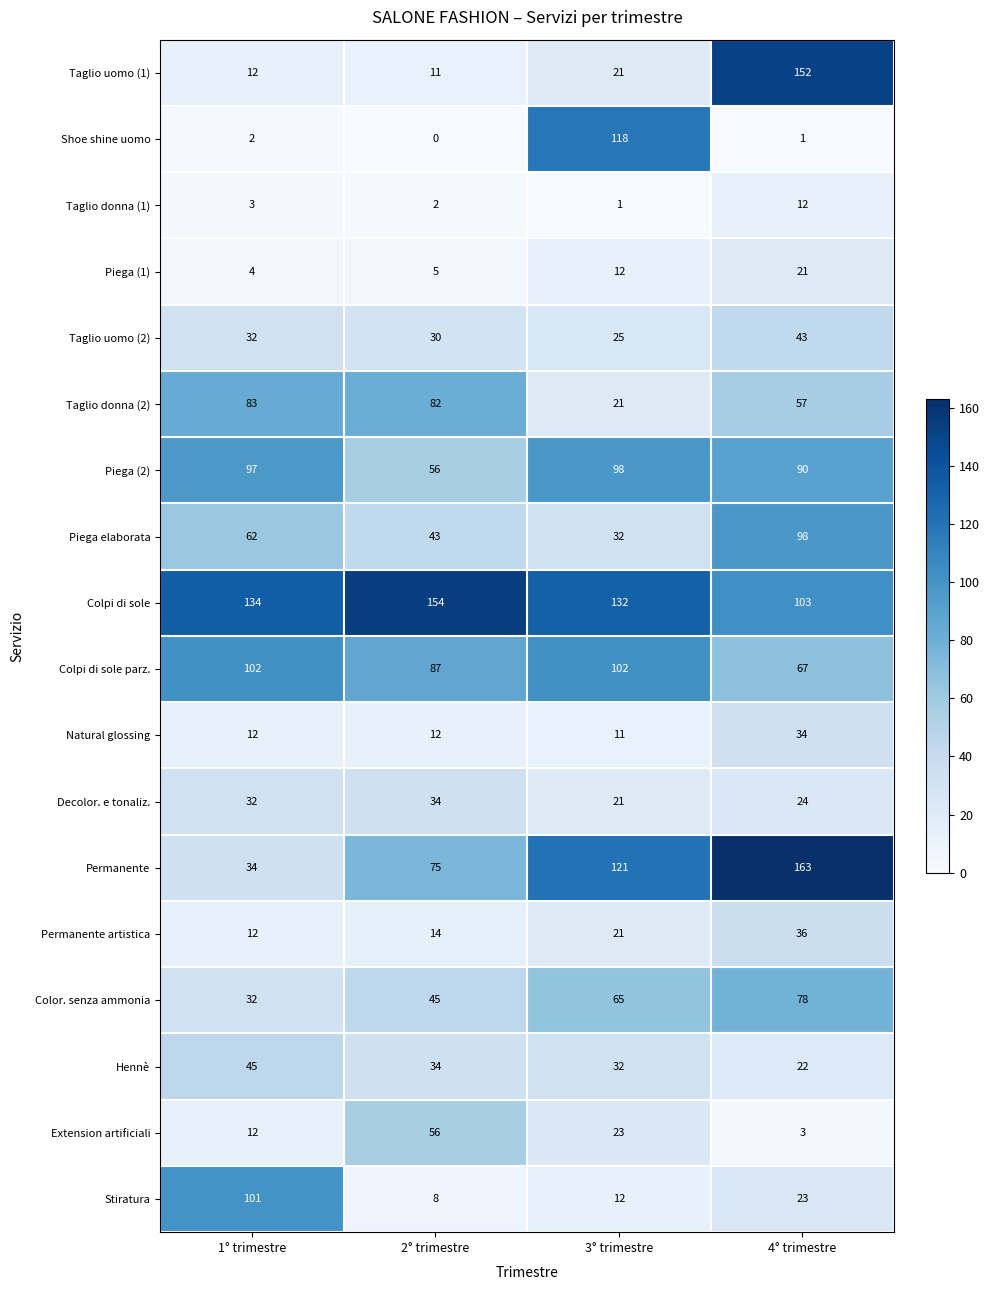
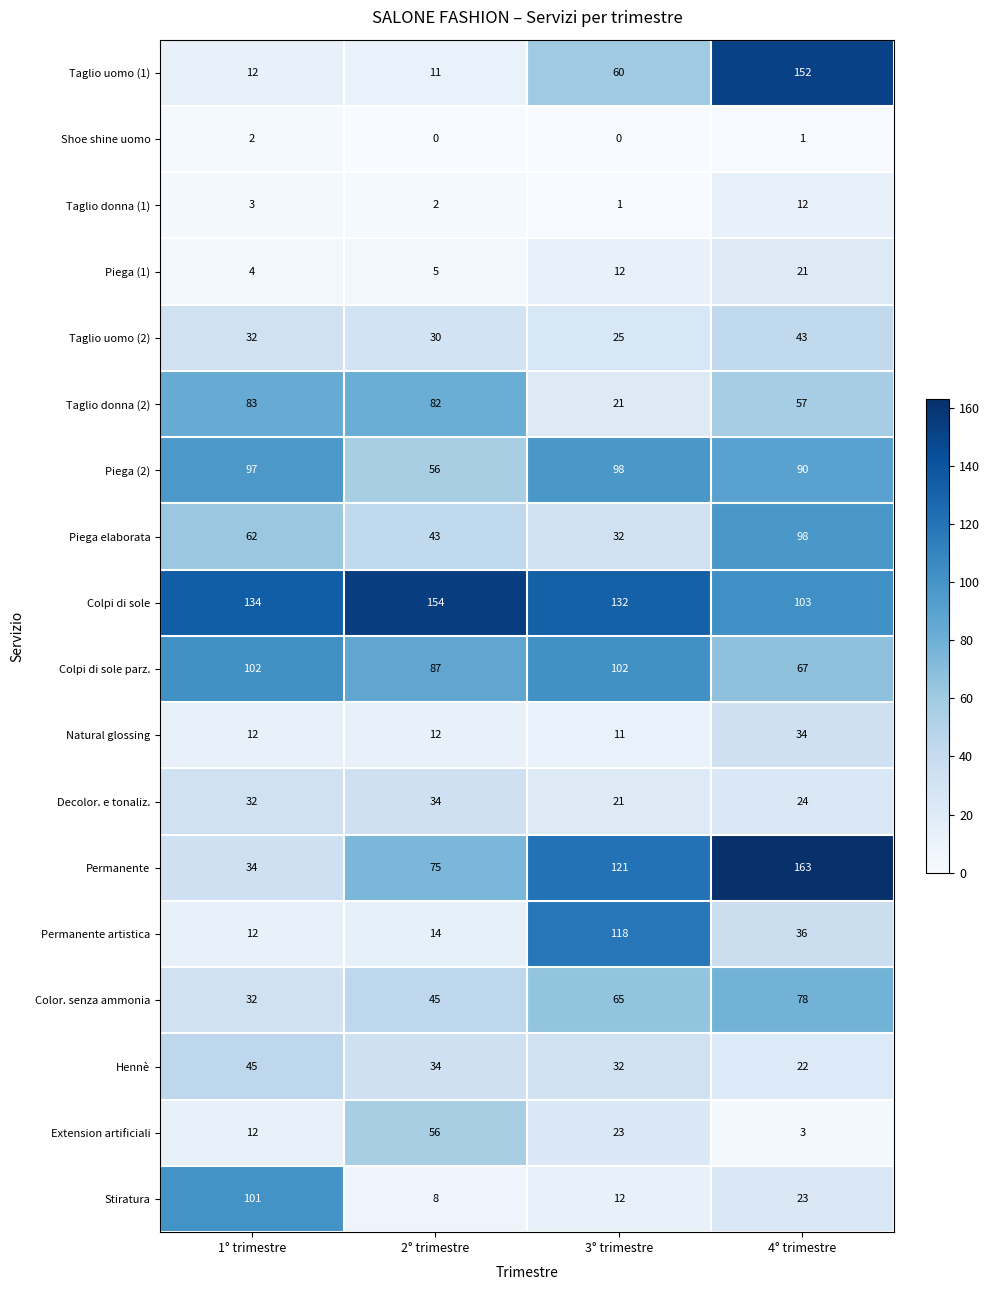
  {
    "Taglio uomo (1)": {
      "1° trimestre": 12,
      "2° trimestre": 11,
-     "3° trimestre": 21,
+     "3° trimestre": 60,
      "4° trimestre": 152
    },
    "Shoe shine uomo": {
      "1° trimestre": 2,
      "2° trimestre": 0,
-     "3° trimestre": 118,
+     "3° trimestre": 0,
      "4° trimestre": 1
    },
    "Taglio donna (1)": {
      "1° trimestre": 3,
      "2° trimestre": 2,
      "3° trimestre": 1,
      "4° trimestre": 12
    },
    "Piega (1)": {
      "1° trimestre": 4,
      "2° trimestre": 5,
      "3° trimestre": 12,
      "4° trimestre": 21
    },
    "Taglio uomo (2)": {
      "1° trimestre": 32,
      "2° trimestre": 30,
      "3° trimestre": 25,
      "4° trimestre": 43
    },
    "Taglio donna (2)": {
      "1° trimestre": 83,
      "2° trimestre": 82,
      "3° trimestre": 21,
      "4° trimestre": 57
    },
    "Piega (2)": {
      "1° trimestre": 97,
      "2° trimestre": 56,
      "3° trimestre": 98,
      "4° trimestre": 90
    },
    "Piega elaborata": {
      "1° trimestre": 62,
      "2° trimestre": 43,
      "3° trimestre": 32,
      "4° trimestre": 98
    },
    "Colpi di sole": {
      "1° trimestre": 134,
      "2° trimestre": 154,
      "3° trimestre": 132,
      "4° trimestre": 103
    },
    "Colpi di sole parz.": {
      "1° trimestre": 102,
      "2° trimestre": 87,
      "3° trimestre": 102,
      "4° trimestre": 67
    },
    "Natural glossing": {
      "1° trimestre": 12,
      "2° trimestre": 12,
      "3° trimestre": 11,
      "4° trimestre": 34
    },
    "Decolor. e tonaliz.": {
      "1° trimestre": 32,
      "2° trimestre": 34,
      "3° trimestre": 21,
      "4° trimestre": 24
    },
    "Permanente": {
      "1° trimestre": 34,
      "2° trimestre": 75,
      "3° trimestre": 121,
      "4° trimestre": 163
    },
    "Permanente artistica": {
      "1° trimestre": 12,
      "2° trimestre": 14,
-     "3° trimestre": 21,
+     "3° trimestre": 118,
      "4° trimestre": 36
    },
    "Color. senza ammonia": {
      "1° trimestre": 32,
      "2° trimestre": 45,
      "3° trimestre": 65,
      "4° trimestre": 78
    },
    "Hennè": {
      "1° trimestre": 45,
      "2° trimestre": 34,
      "3° trimestre": 32,
      "4° trimestre": 22
    },
    "Extension artificiali": {
      "1° trimestre": 12,
      "2° trimestre": 56,
      "3° trimestre": 23,
      "4° trimestre": 3
    },
    "Stiratura": {
      "1° trimestre": 101,
      "2° trimestre": 8,
      "3° trimestre": 12,
      "4° trimestre": 23
    }
  }
